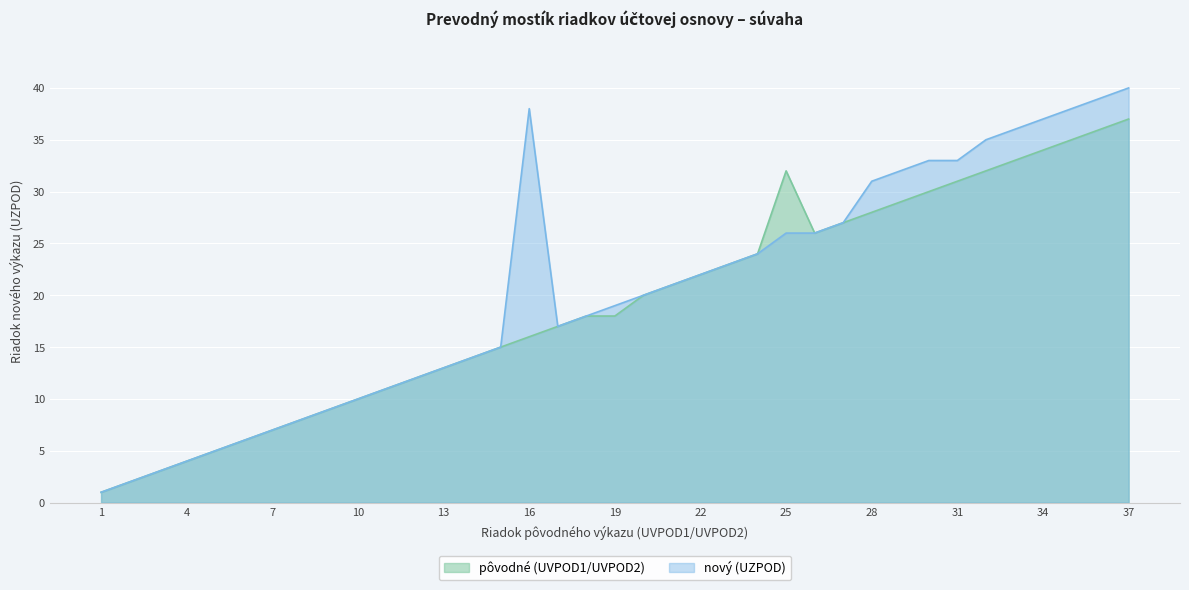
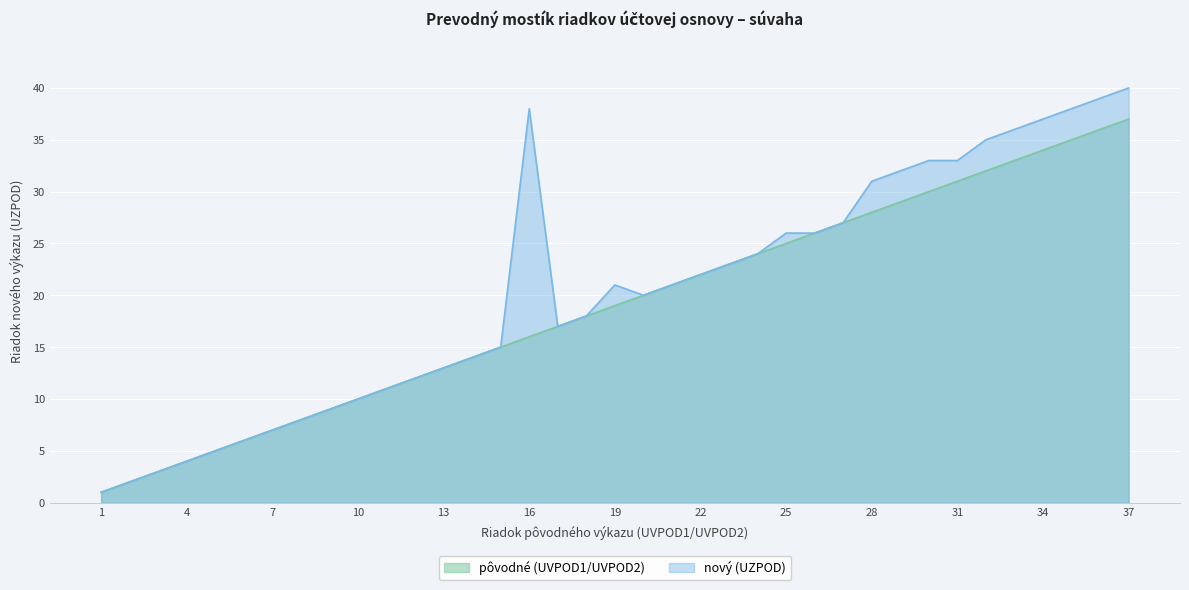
  {
    "pôvodné (UVPOD1/UVPOD2)": {
      "16": 16,
-     "19": 18,
-     "25": 32,
+     "19": 19,
+     "25": 25,
      "28": 28,
      "31": 31,
      "34": 34,
      "37": 37
    },
    "nový (UZPOD)": {
      "16": 38,
-     "19": 19,
+     "19": 21,
      "25": 26,
      "28": 31,
      "31": 33,
      "34": 37,
      "37": 40
    }
  }
